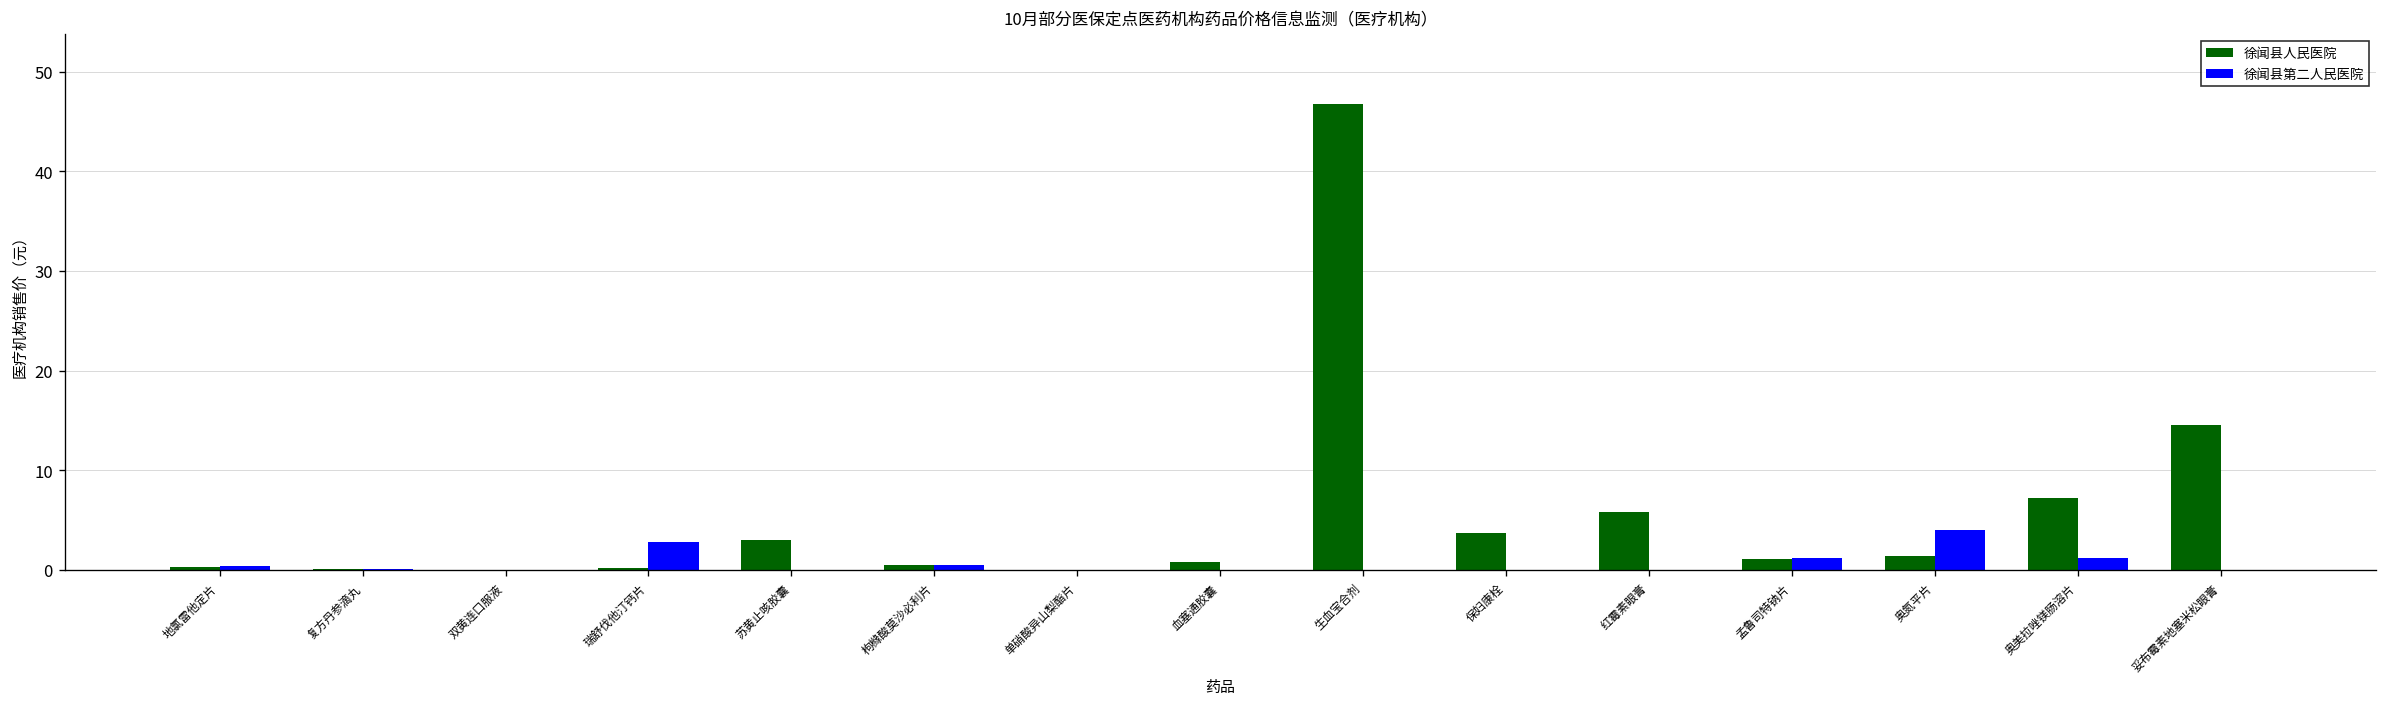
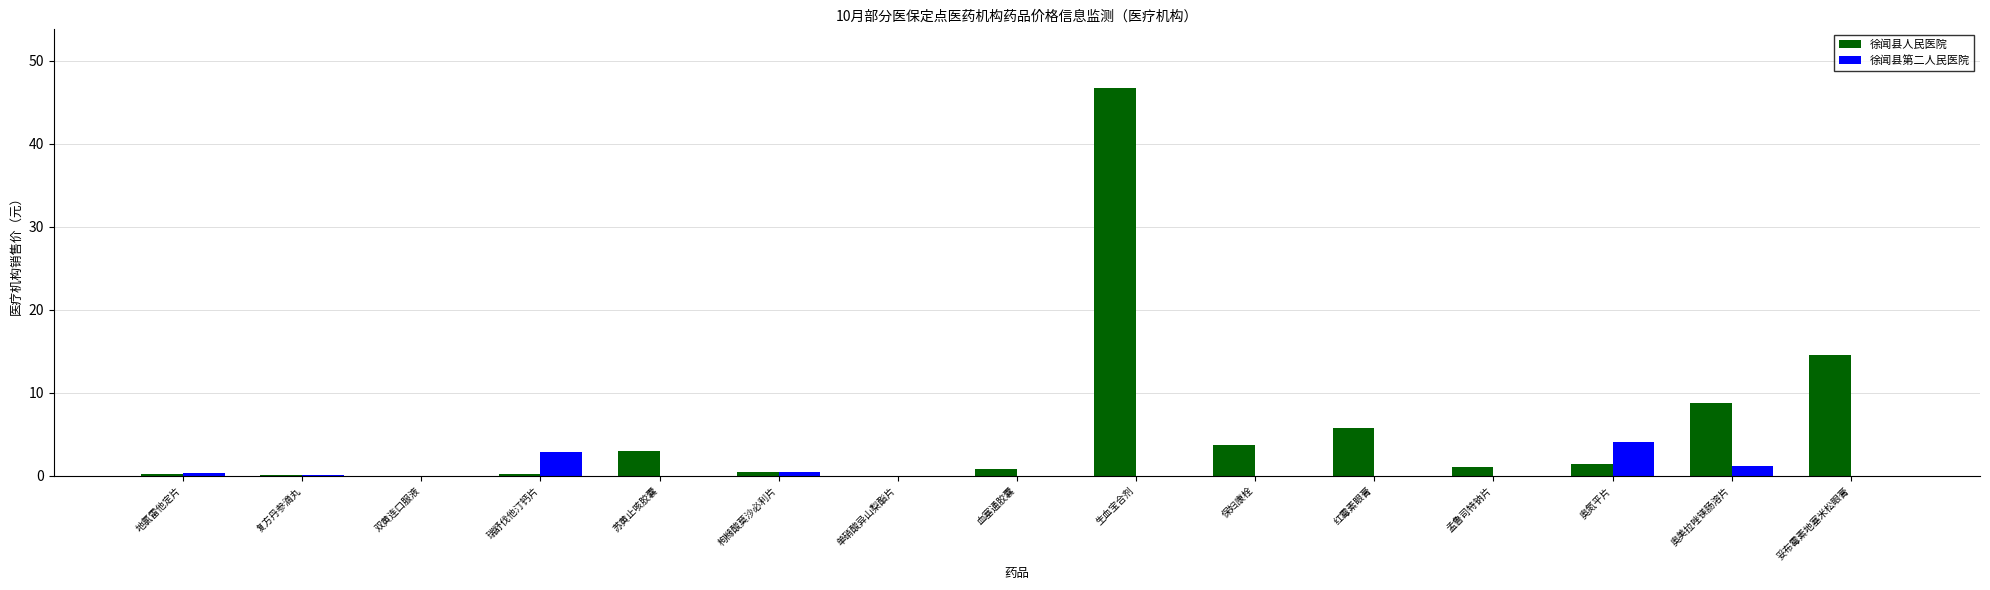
  {
    "徐闻县人民医院": {
      "双黄连口服液": 0,
      "苏黄止咳胶囊": 3,
      "枸橼酸莫沙必利片": 0,
      "单硝酸异山梨酯片": 0,
      "血塞通胶囊": 1,
      "生血宝合剂": 47,
      "保妇康栓": 4,
      "红霉素眼膏": 6,
      "孟鲁司特钠片": 1,
      "奥氮平片": 1,
-     "奥美拉唑镁肠溶片": 7,
+     "奥美拉唑镁肠溶片": 9,
      "妥布霉素地塞米松眼膏": 15
    },
    "徐闻县第二人民医院": {
      "地氯雷他定片": 0,
      "双黄连口服液": 0,
      "瑞舒伐他汀钙片": 3,
      "苏黄止咳胶囊": 0,
      "枸橼酸莫沙必利片": 0,
      "单硝酸异山梨酯片": 0,
      "血塞通胶囊": 0,
      "生血宝合剂": 0,
      "保妇康栓": 0,
      "红霉素眼膏": 0,
-     "孟鲁司特钠片": 1,
+     "孟鲁司特钠片": 0,
      "奥氮平片": 4,
      "奥美拉唑镁肠溶片": 1,
      "妥布霉素地塞米松眼膏": 0
    }
  }
